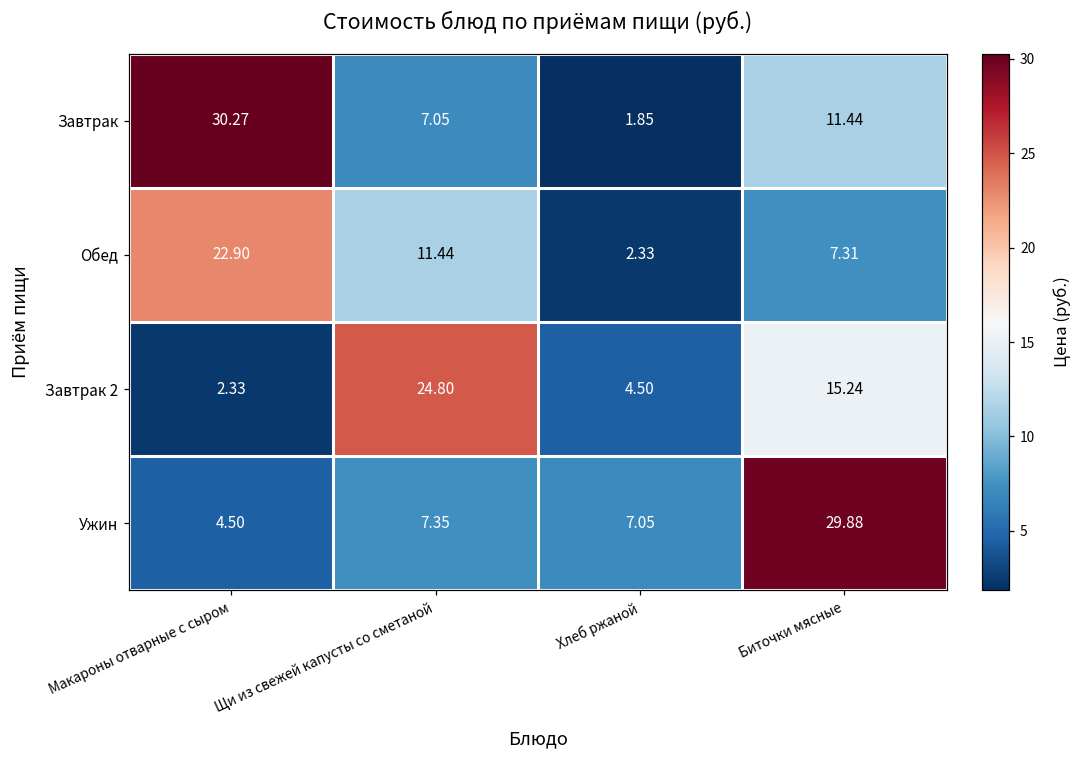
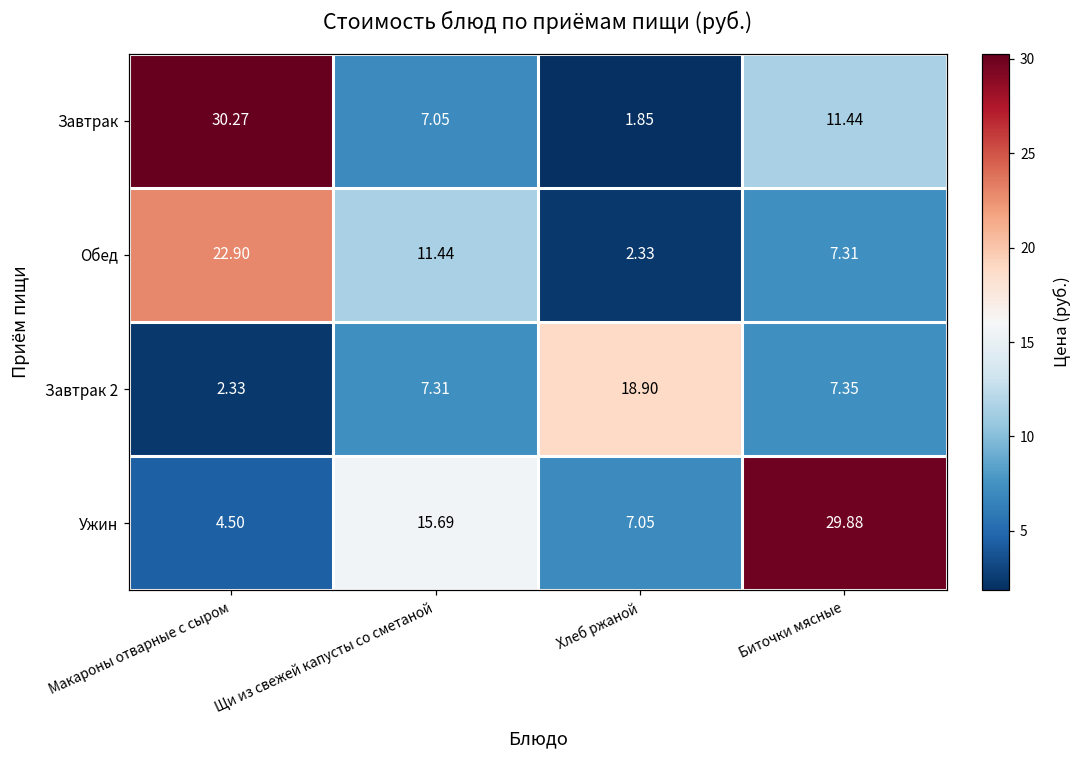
  {
    "Завтрак": {
      "Макароны отварные с сыром": 30.27,
      "Щи из свежей капусты со сметаной": 7.05,
      "Хлеб ржаной": 1.85,
      "Биточки мясные": 11.44
    },
    "Обед": {
      "Макароны отварные с сыром": 22.90,
      "Щи из свежей капусты со сметаной": 11.44,
      "Хлеб ржаной": 2.33,
      "Биточки мясные": 7.31
    },
    "Завтрак 2": {
      "Макароны отварные с сыром": 2.33,
-     "Щи из свежей капусты со сметаной": 24.80,
-     "Хлеб ржаной": 4.50,
-     "Биточки мясные": 15.24
+     "Щи из свежей капусты со сметаной": 7.31,
+     "Хлеб ржаной": 18.90,
+     "Биточки мясные": 7.35
    },
    "Ужин": {
      "Макароны отварные с сыром": 4.50,
-     "Щи из свежей капусты со сметаной": 7.35,
+     "Щи из свежей капусты со сметаной": 15.69,
      "Хлеб ржаной": 7.05,
      "Биточки мясные": 29.88
    }
  }
